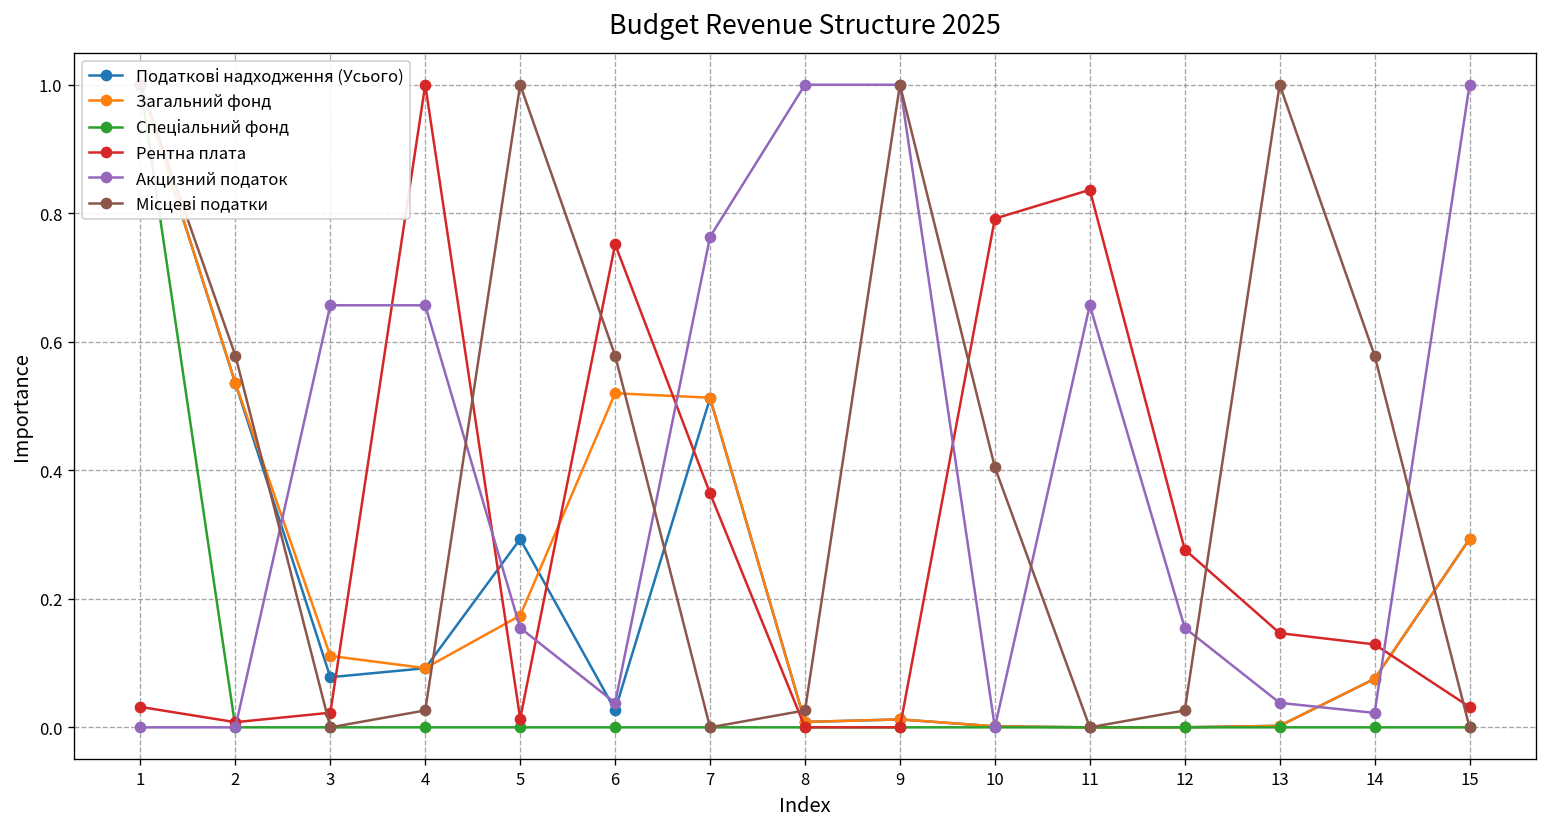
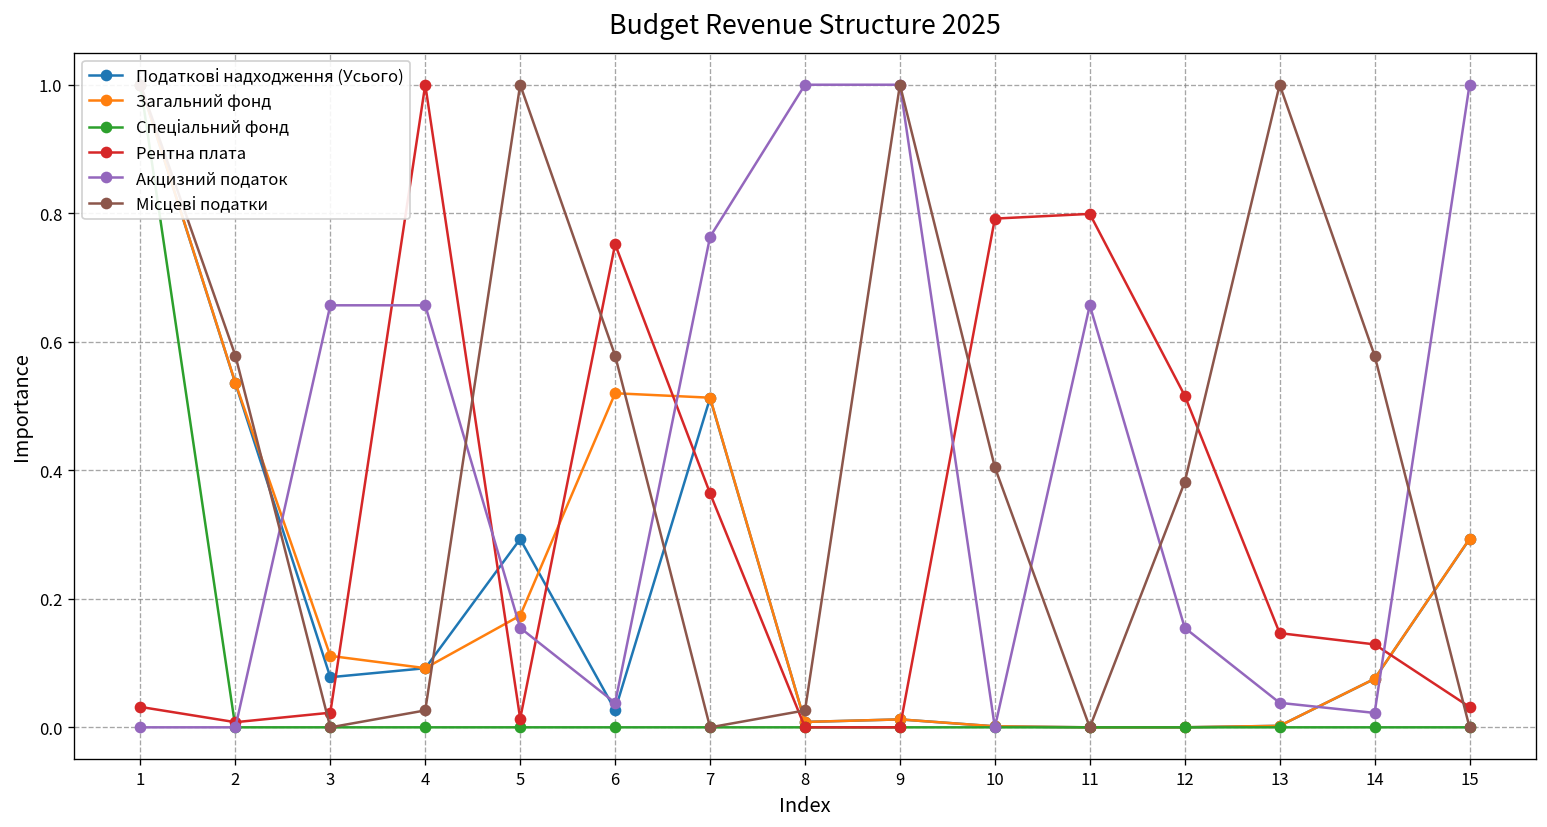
  {
    "Податкові надходження (Усього)": {
      "3": 0.08,
      "5": 0.29,
      "6": 0.03
    },
    "Загальний фонд": {
      "3": 0.11,
      "5": 0.17,
      "6": 0.52
    },
    "Спеціальний фонд": {
      "4": 0.00,
      "5": 0.00,
      "6": 0.00,
      "14": 0.00
    },
    "Рентна плата": {
      "1": 0.03,
      "2": 0.01,
      "3": 0.02,
      "4": 1.00,
      "5": 0.01,
      "6": 0.75,
      "7": 0.36,
      "10": 0.79,
-     "11": 0.84,
-     "12": 0.28,
+     "11": 0.80,
+     "12": 0.52,
      "13": 0.15,
      "14": 0.13,
      "15": 0.03
    },
    "Акцизний податок": {
      "1": 0.00,
      "3": 0.66,
      "4": 0.66,
      "5": 0.15,
      "6": 0.04,
      "7": 0.76,
      "8": 1.00,
      "11": 0.66,
      "12": 0.15,
      "13": 0.04,
      "14": 0.02,
      "15": 1.00
    },
    "Місцеві податки": {
      "2": 0.58,
      "4": 0.03,
      "5": 1.00,
      "6": 0.58,
      "8": 0.03,
      "10": 0.40,
-     "12": 0.03,
+     "12": 0.38,
      "13": 1.00,
      "14": 0.58
    }
  }
